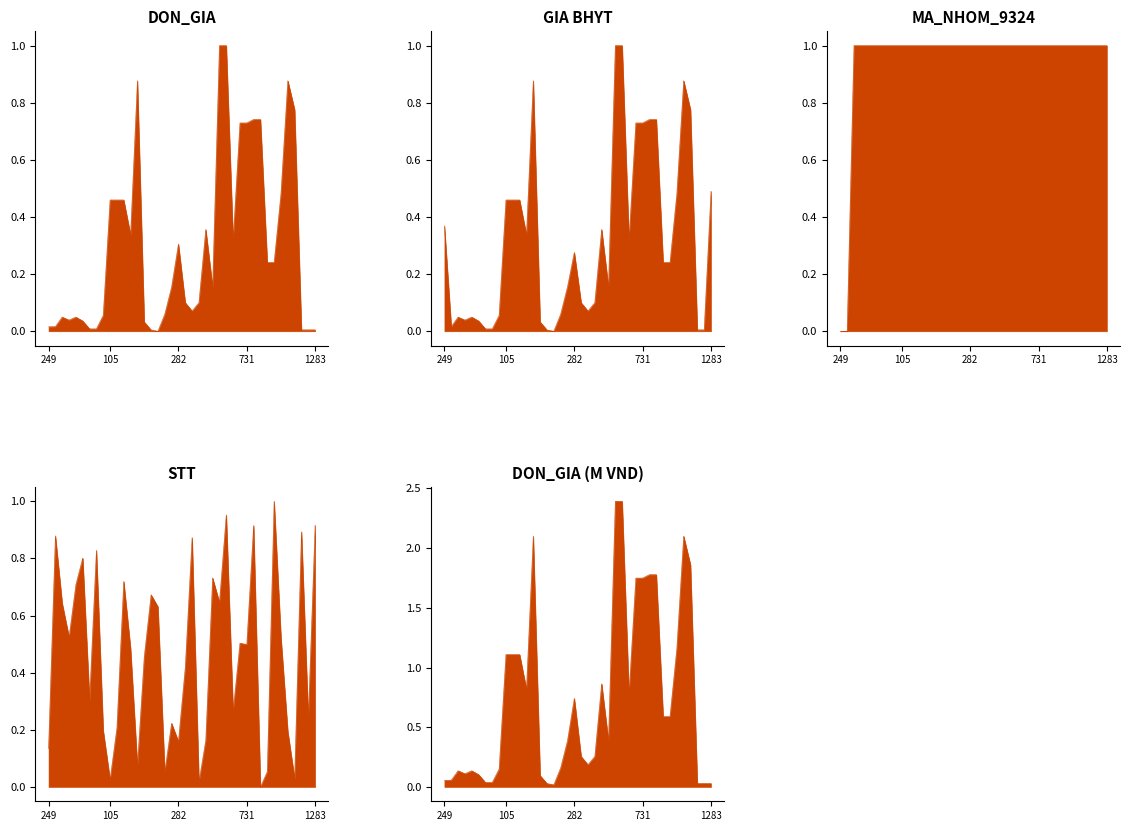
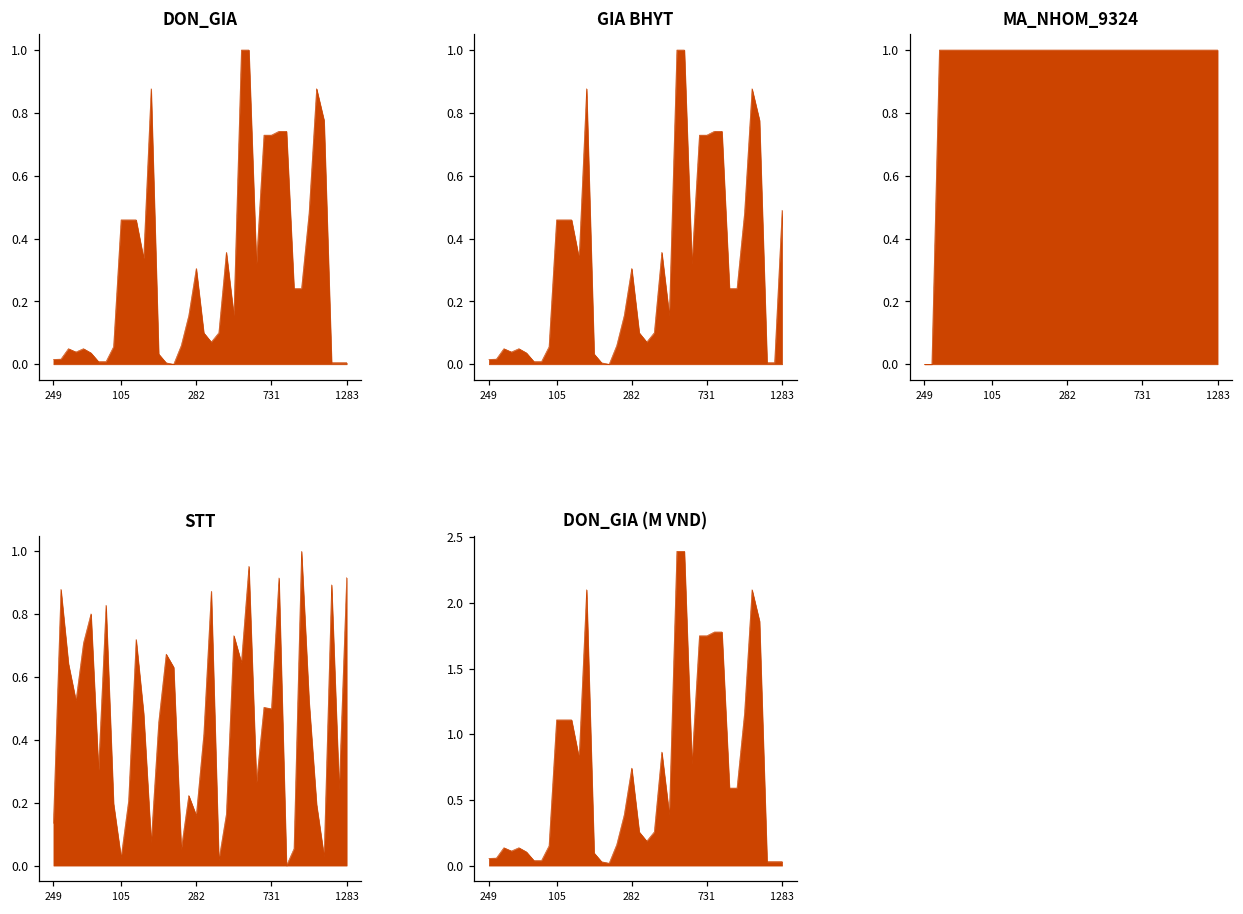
  {
    "DON_GIA": {
      "249": 0.02,
      "105": 0.46,
      "282": 0.30,
      "731": 0.73,
      "1283": 0.01
    },
    "GIA BHYT": {
-     "249": 0.37,
+     "249": 0.02,
      "105": 0.46,
-     "282": 0.28,
+     "282": 0.30,
      "731": 0.73,
      "1283": 0.49
    },
    "MA_NHOM_9324": {
      "249": 0.00,
      "105": 1.00,
      "282": 1.00,
      "731": 1.00,
      "1283": 1.00
    },
    "STT": {
      "249": 0.13,
      "105": 0.03,
      "282": 0.16,
      "731": 0.50,
      "1283": 0.92
    },
    "DON_GIA (M VND)": {
      "249": 0.06,
      "105": 1.11,
      "282": 0.74,
      "731": 1.75,
      "1283": 0.03
    }
  }
